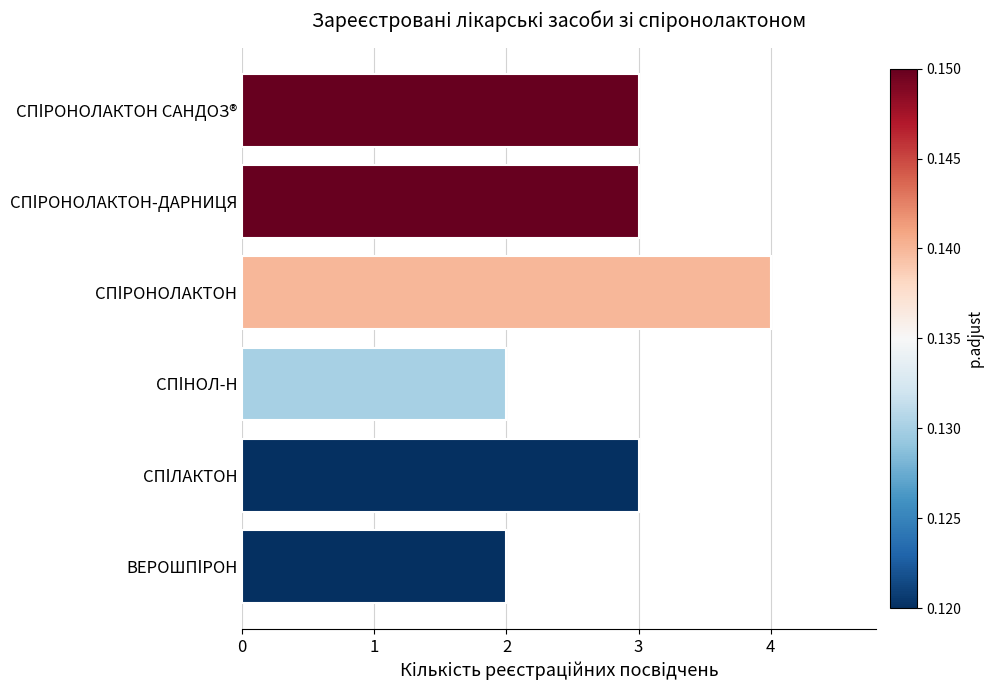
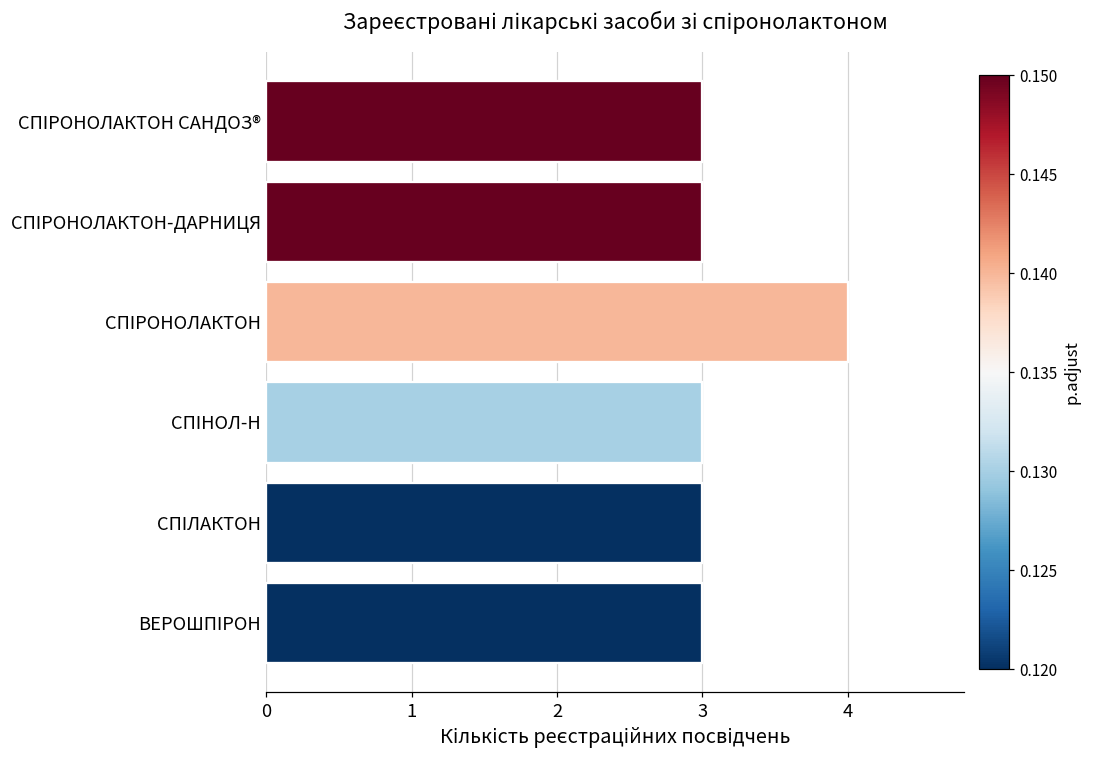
  {
    "СПІРОНОЛАКТОН САНДОЗ®": 3,
    "СПІРОНОЛАКТОН-ДАРНИЦЯ": 3,
    "СПІРОНОЛАКТОН": 4,
-   "СПІНОЛ-Н": 2,
+   "СПІНОЛ-Н": 3,
    "СПІЛАКТОН": 3,
-   "ВЕРОШПІРОН": 2
+   "ВЕРОШПІРОН": 3
  }
